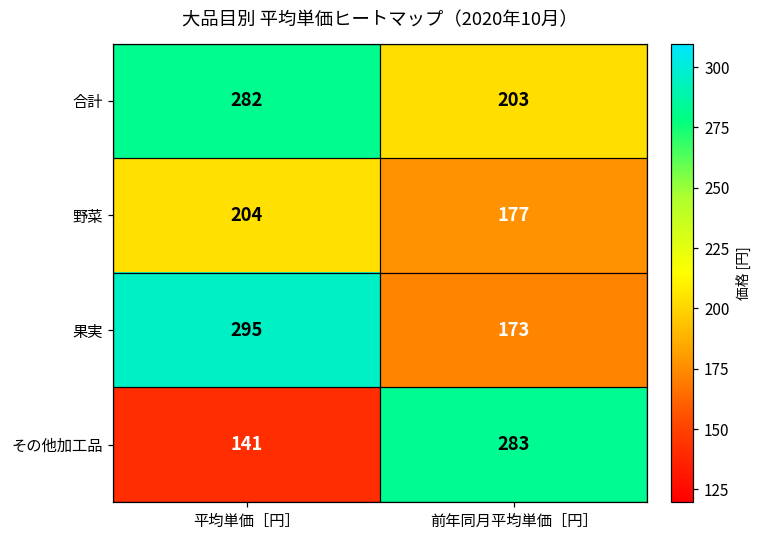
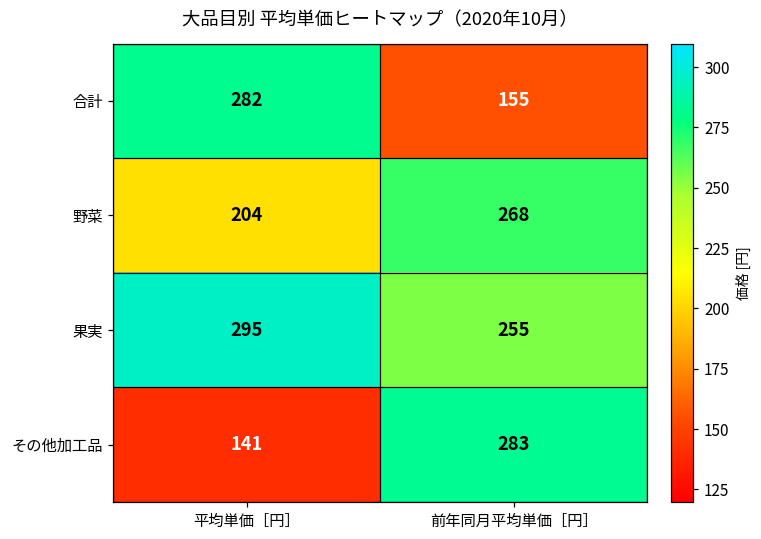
  {
    "合計": {
      "平均単価［円］": 282,
-     "前年同月平均単価［円］": 203
+     "前年同月平均単価［円］": 155
    },
    "野菜": {
      "平均単価［円］": 204,
-     "前年同月平均単価［円］": 177
+     "前年同月平均単価［円］": 268
    },
    "果実": {
      "平均単価［円］": 295,
-     "前年同月平均単価［円］": 173
+     "前年同月平均単価［円］": 255
    },
    "その他加工品": {
      "平均単価［円］": 141,
      "前年同月平均単価［円］": 283
    }
  }
